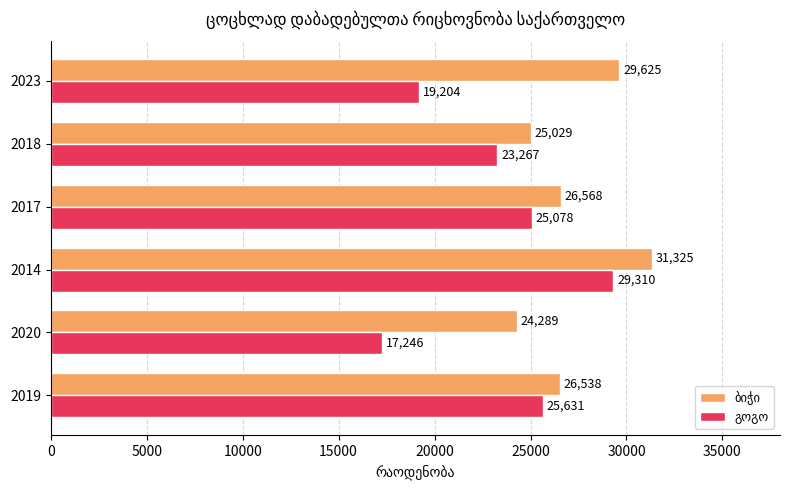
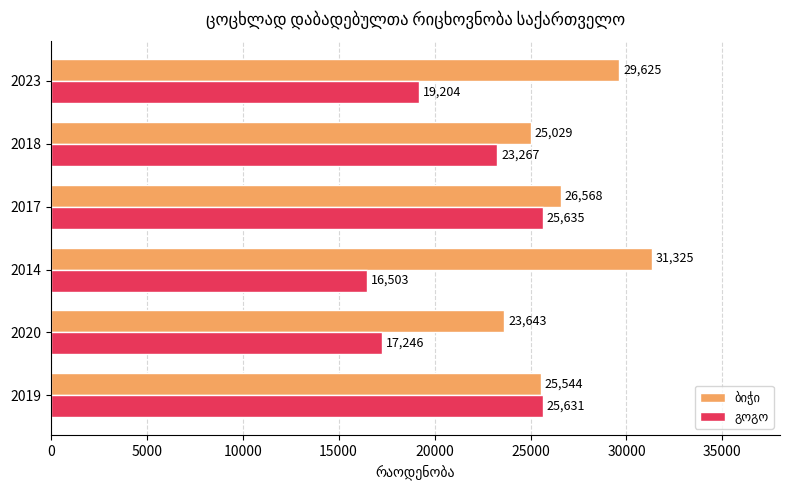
  {
    "ბიჭი": {
      "2023": "29,625",
      "2018": "25,029",
      "2017": "26,568",
      "2014": "31,325",
-     "2020": "24,289",
-     "2019": "26,538"
+     "2020": "23,643",
+     "2019": "25,544"
    },
    "გოგო": {
      "2023": "19,204",
      "2018": "23,267",
-     "2017": "25,078",
-     "2014": "29,310",
+     "2017": "25,635",
+     "2014": "16,503",
      "2020": "17,246",
      "2019": "25,631"
    }
  }
